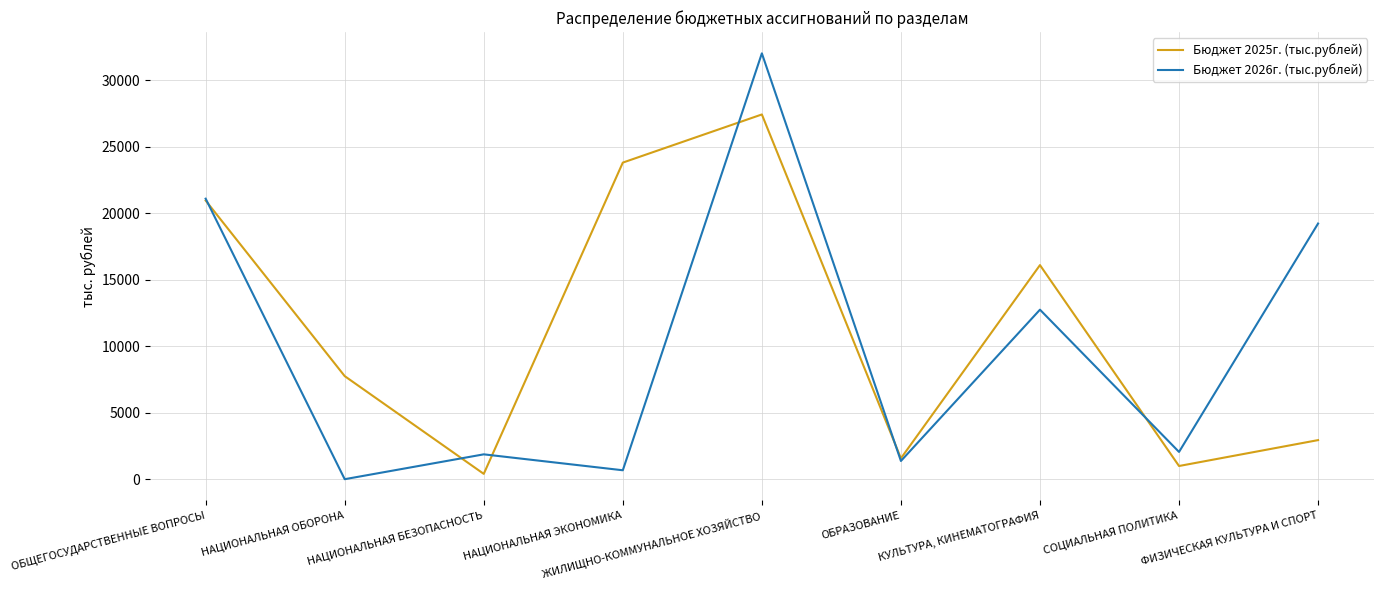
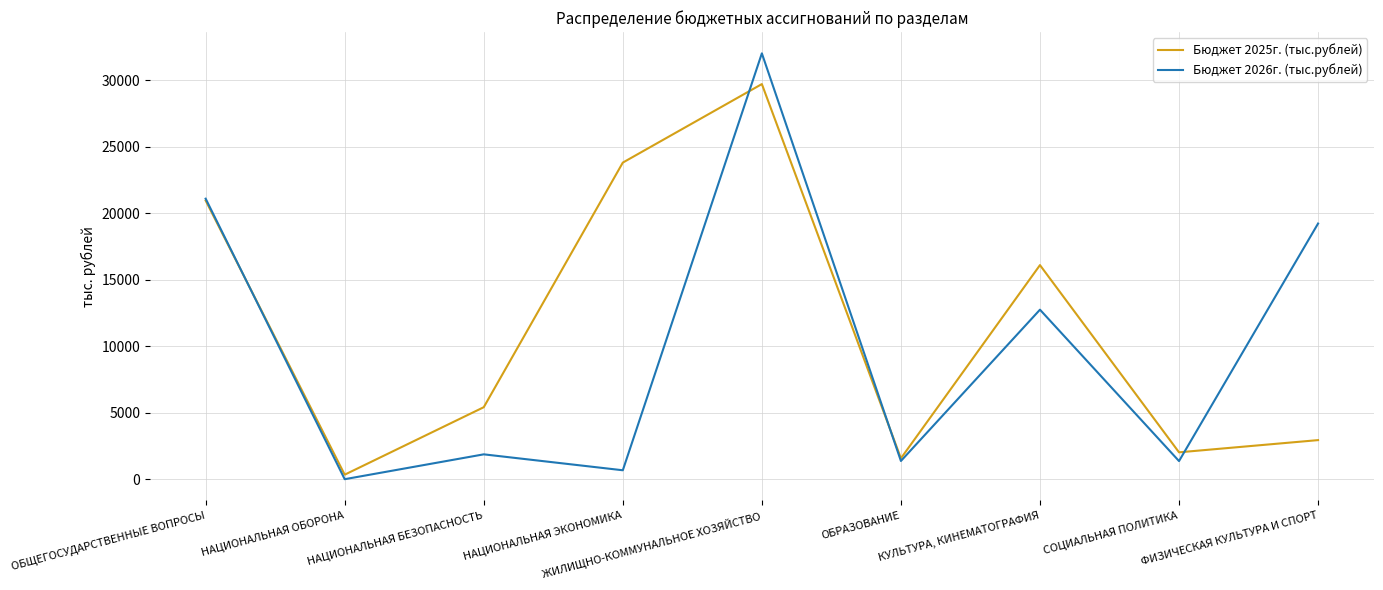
  {
    "Бюджет 2025г. (тыс.рублей)": {
-     "НАЦИОНАЛЬНАЯ ОБОРОНА": 7800,
-     "НАЦИОНАЛЬНАЯ БЕЗОПАСНОСТЬ": 400,
+     "НАЦИОНАЛЬНАЯ ОБОРОНА": 300,
+     "НАЦИОНАЛЬНАЯ БЕЗОПАСНОСТЬ": 5400,
      "НАЦИОНАЛЬНАЯ ЭКОНОМИКА": 23800,
-     "ЖИЛИЩНО-КОММУНАЛЬНОЕ ХОЗЯЙСТВО": 27400,
+     "ЖИЛИЩНО-КОММУНАЛЬНОЕ ХОЗЯЙСТВО": 29700,
      "ОБРАЗОВАНИЕ": 1600,
      "КУЛЬТУРА, КИНЕМАТОГРАФИЯ": 16100,
-     "СОЦИАЛЬНАЯ ПОЛИТИКА": 1000,
+     "СОЦИАЛЬНАЯ ПОЛИТИКА": 2000,
      "ФИЗИЧЕСКАЯ КУЛЬТУРА И СПОРТ": 2900
    },
    "Бюджет 2026г. (тыс.рублей)": {
      "НАЦИОНАЛЬНАЯ ОБОРОНА": 0,
      "НАЦИОНАЛЬНАЯ БЕЗОПАСНОСТЬ": 1900,
      "НАЦИОНАЛЬНАЯ ЭКОНОМИКА": 700,
      "ЖИЛИЩНО-КОММУНАЛЬНОЕ ХОЗЯЙСТВО": 32000,
      "ОБРАЗОВАНИЕ": 1400,
      "КУЛЬТУРА, КИНЕМАТОГРАФИЯ": 12700,
-     "СОЦИАЛЬНАЯ ПОЛИТИКА": 2100,
+     "СОЦИАЛЬНАЯ ПОЛИТИКА": 1400,
      "ФИЗИЧЕСКАЯ КУЛЬТУРА И СПОРТ": 19200
    }
  }
